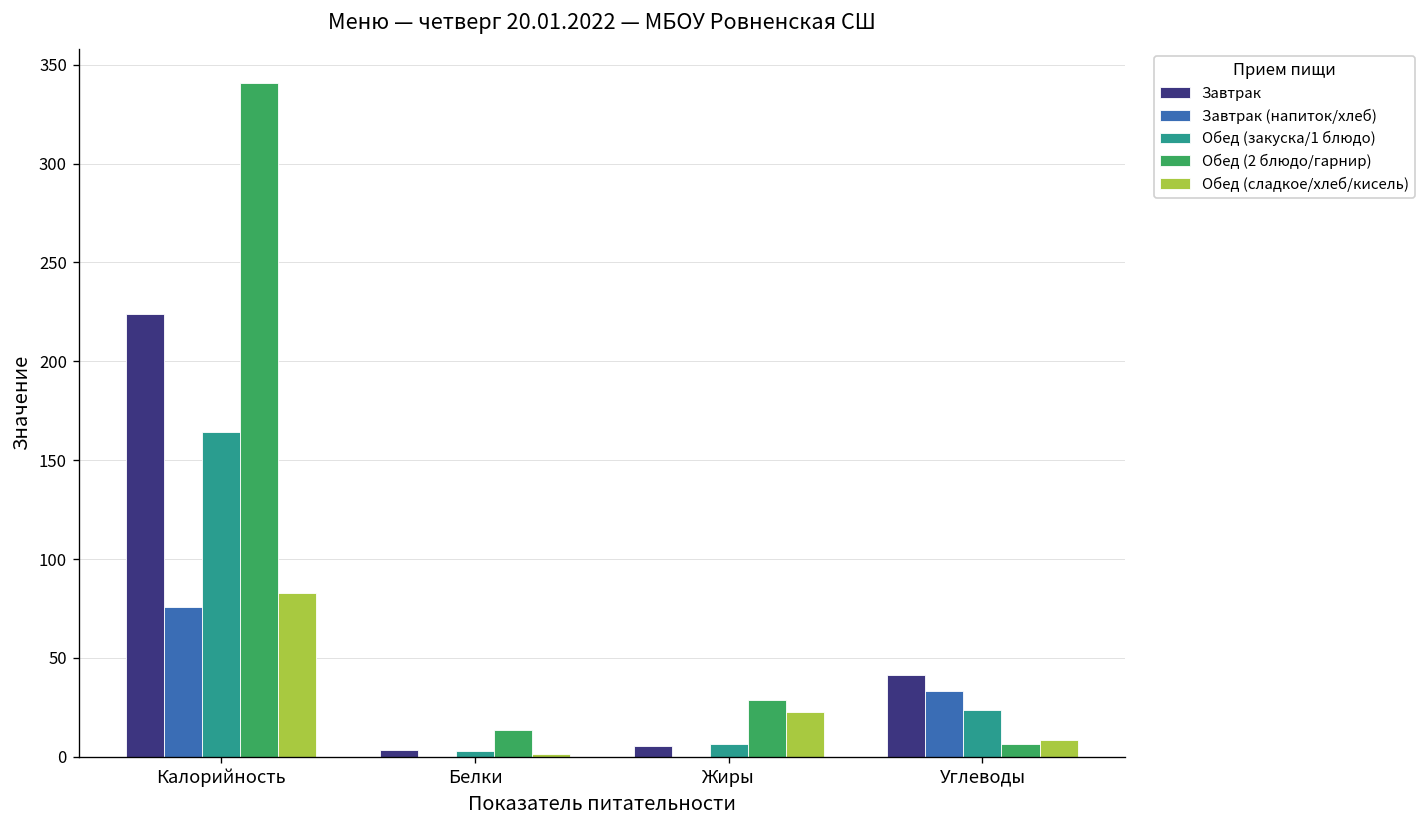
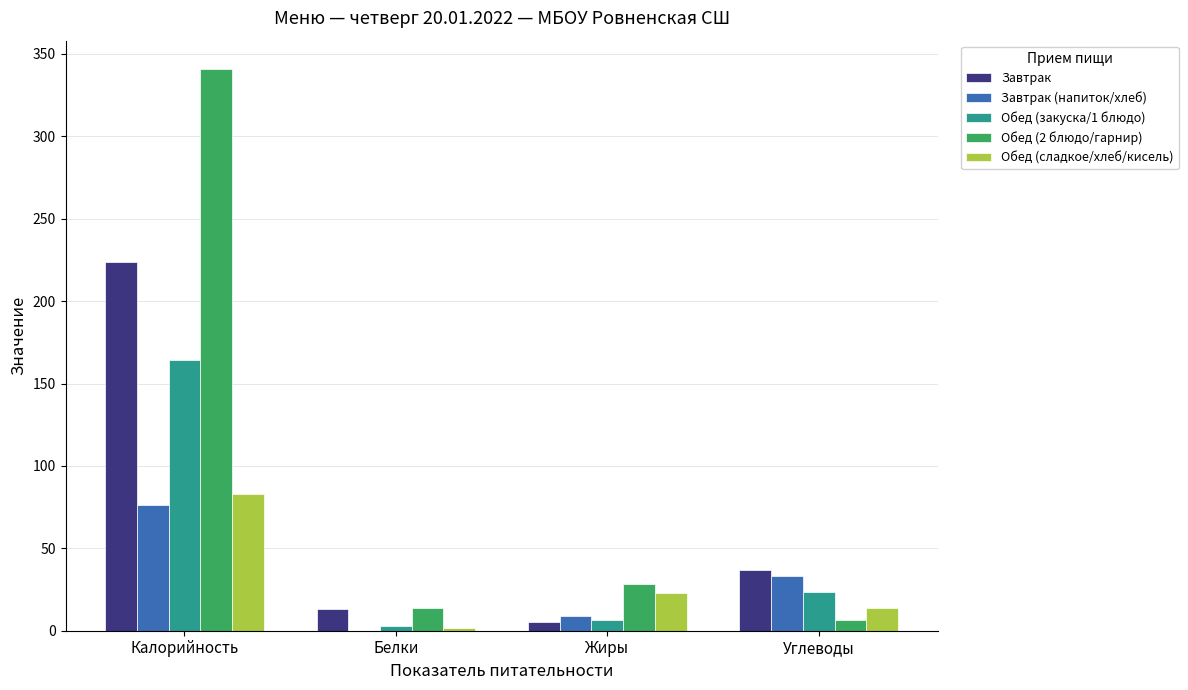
  {
    "Завтрак": {
      "Калорийность": 224,
-     "Белки": 4,
+     "Белки": 13,
      "Жиры": 5,
-     "Углеводы": 42
+     "Углеводы": 37
    },
    "Завтрак (напиток/хлеб)": {
      "Калорийность": 76,
-     "Жиры": 0,
+     "Жиры": 9,
      "Углеводы": 33
    },
    "Обед (сладкое/хлеб/кисель)": {
      "Калорийность": 83,
      "Белки": 2,
      "Жиры": 23,
-     "Углеводы": 8
+     "Углеводы": 14
    }
  }
